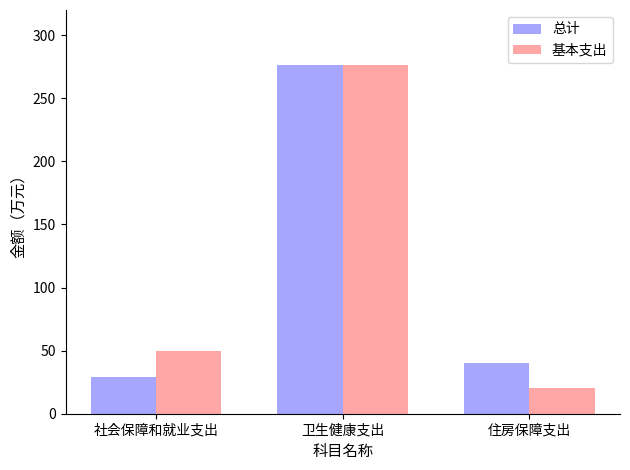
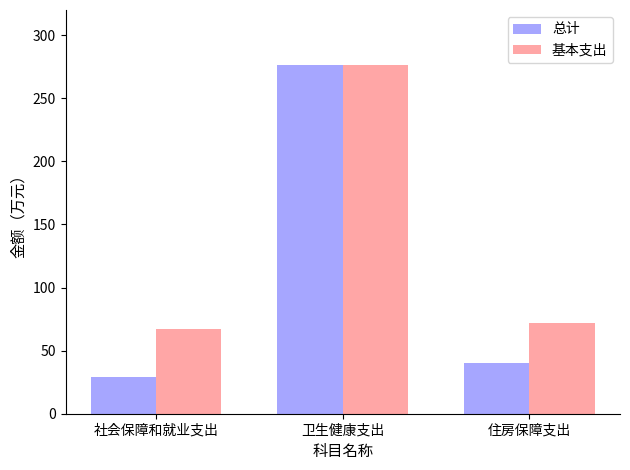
  {
    "总计": {
      "社会保障和就业支出": 29,
      "卫生健康支出": 277,
      "住房保障支出": 40
    },
    "基本支出": {
-     "社会保障和就业支出": 50,
+     "社会保障和就业支出": 67,
      "卫生健康支出": 277,
-     "住房保障支出": 20
+     "住房保障支出": 72
    }
  }
